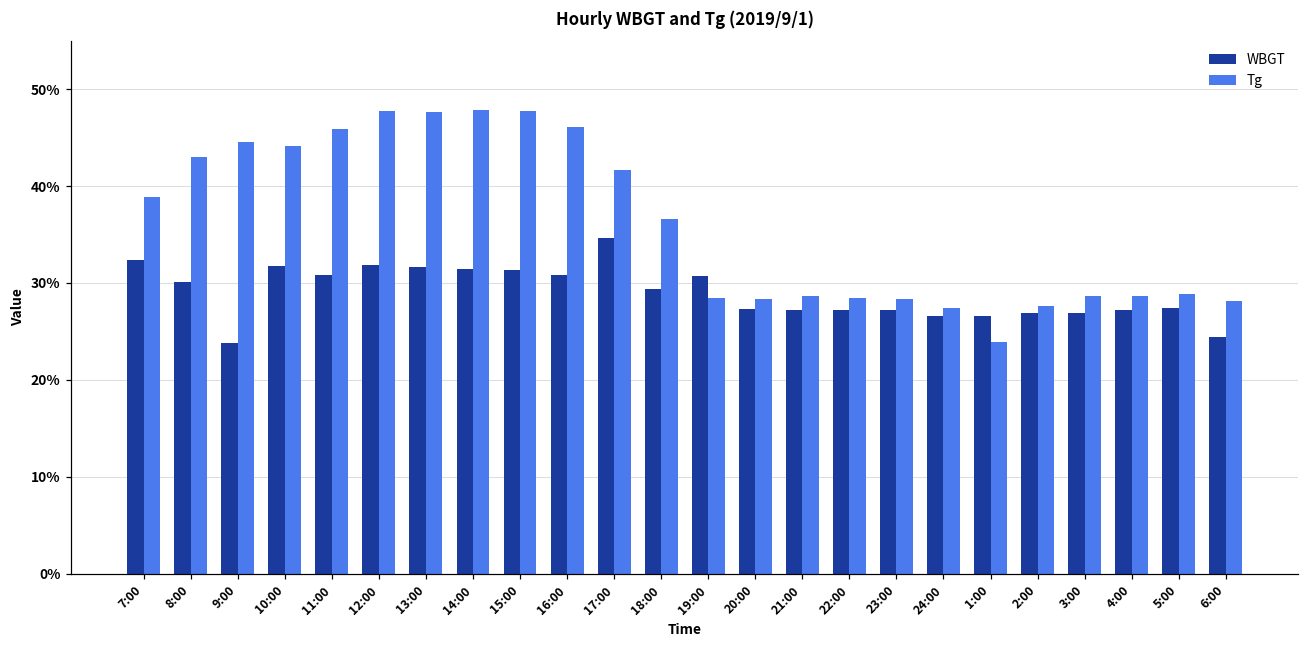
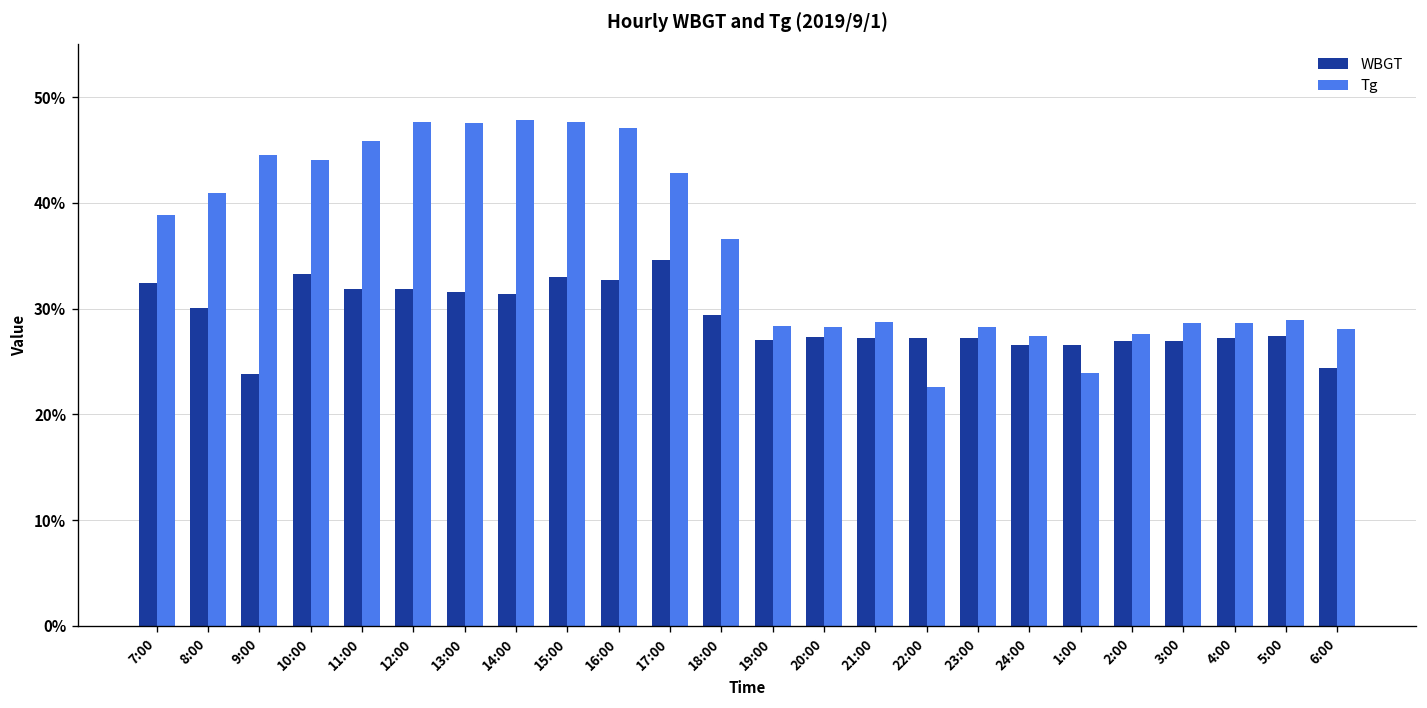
  {
    "WBGT": {
      "7:00": "32%",
      "8:00": "30%",
      "9:00": "24%",
-     "10:00": "32%",
-     "11:00": "31%",
+     "10:00": "33%",
+     "11:00": "32%",
      "12:00": "32%",
      "13:00": "32%",
      "14:00": "31%",
-     "15:00": "31%",
-     "16:00": "31%",
+     "15:00": "33%",
+     "16:00": "33%",
      "17:00": "35%",
      "18:00": "29%",
-     "19:00": "31%",
+     "19:00": "27%",
      "20:00": "27%",
      "21:00": "27%",
      "22:00": "27%",
      "23:00": "27%",
      "24:00": "27%",
      "1:00": "27%",
      "2:00": "27%",
      "3:00": "27%",
      "4:00": "27%",
      "5:00": "27%",
      "6:00": "24%"
    },
    "Tg": {
      "7:00": "39%",
-     "8:00": "43%",
+     "8:00": "41%",
      "9:00": "45%",
      "10:00": "44%",
      "11:00": "46%",
      "12:00": "48%",
      "13:00": "48%",
      "14:00": "48%",
      "15:00": "48%",
-     "16:00": "46%",
-     "17:00": "42%",
+     "16:00": "47%",
+     "17:00": "43%",
      "18:00": "37%",
      "19:00": "28%",
      "20:00": "28%",
      "21:00": "29%",
-     "22:00": "28%",
+     "22:00": "23%",
      "23:00": "28%",
      "24:00": "27%",
      "1:00": "24%",
      "2:00": "28%",
      "3:00": "29%",
      "4:00": "29%",
      "5:00": "29%",
      "6:00": "28%"
    }
  }
